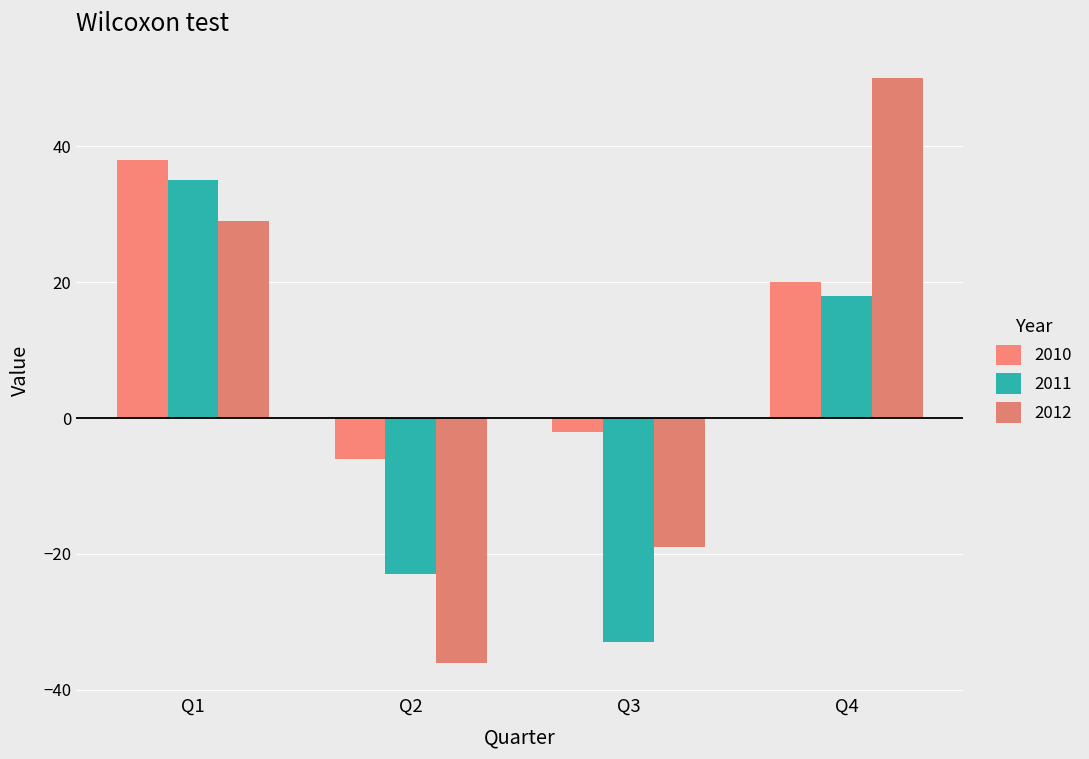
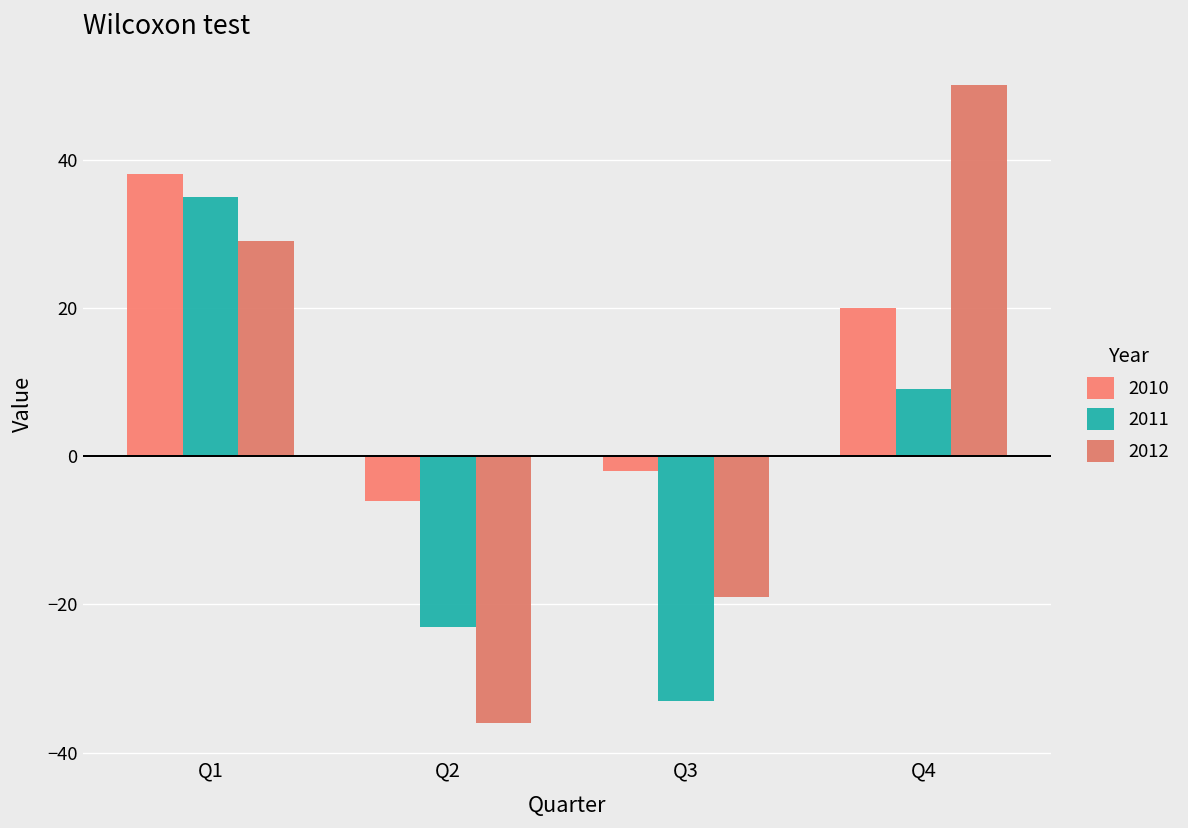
  {
    "2011": {
      "Q1": 35,
      "Q2": -23,
      "Q3": -33,
-     "Q4": 18
+     "Q4": 9
    }
  }
